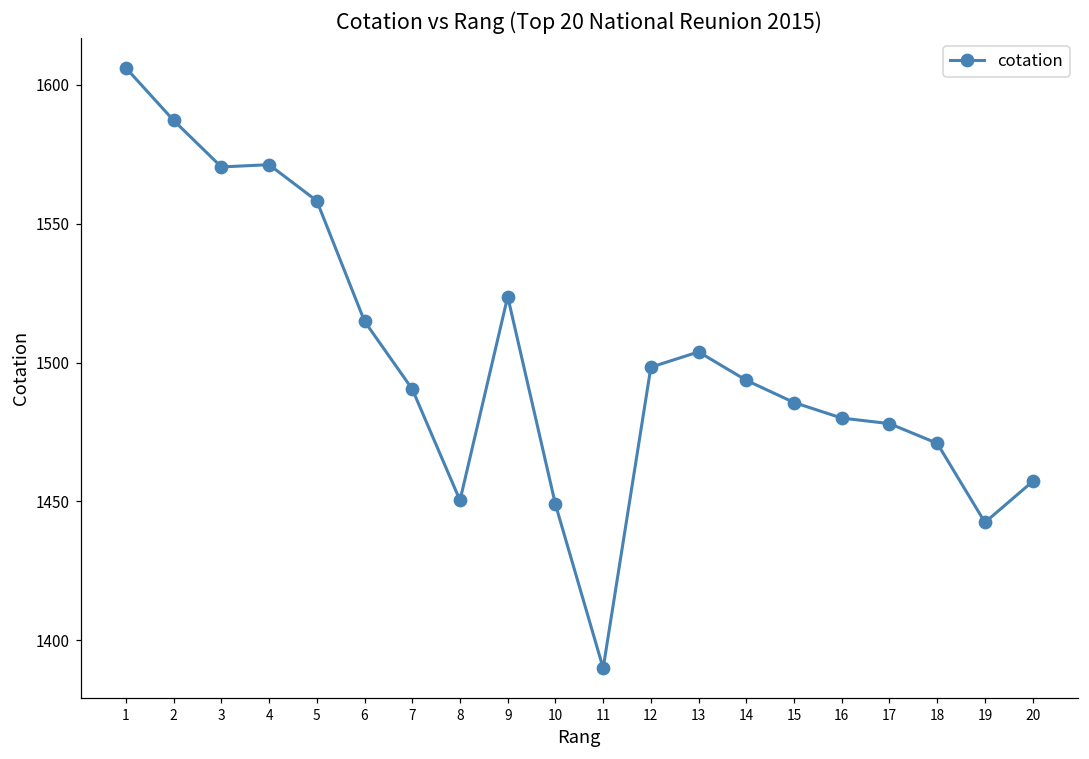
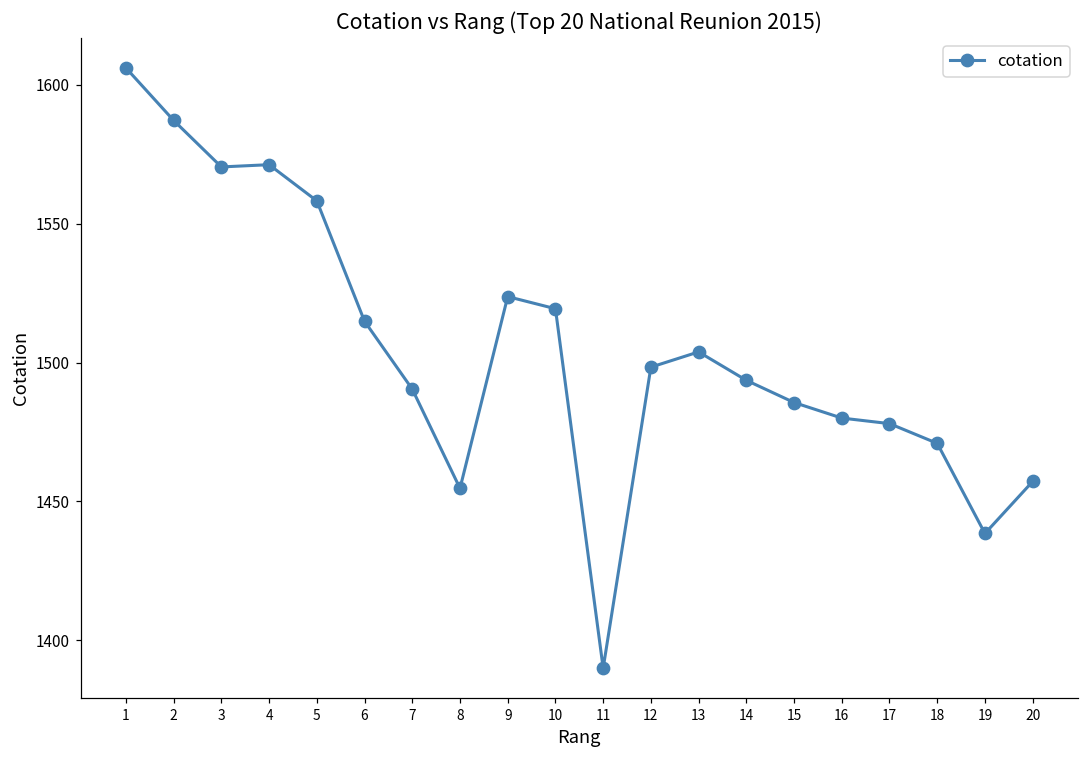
  {
    "1": 1606,
    "2": 1587,
    "3": 1570,
    "4": 1571,
    "5": 1558,
    "6": 1515,
    "7": 1490,
-   "8": 1450,
+   "8": 1455,
    "9": 1524,
-   "10": 1449,
+   "10": 1519,
    "11": 1390,
    "12": 1498,
    "13": 1504,
    "14": 1494,
    "15": 1486,
    "16": 1480,
    "17": 1478,
    "18": 1471,
-   "19": 1442,
+   "19": 1438,
    "20": 1457
  }
